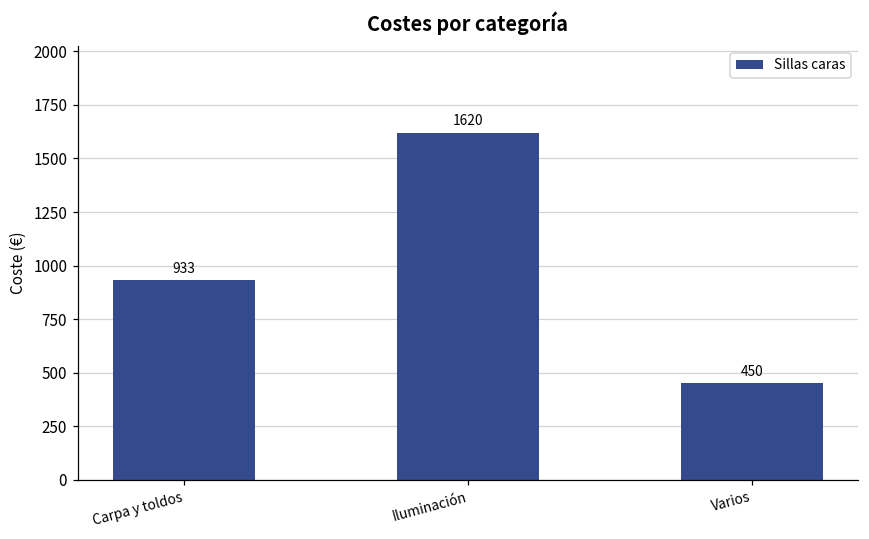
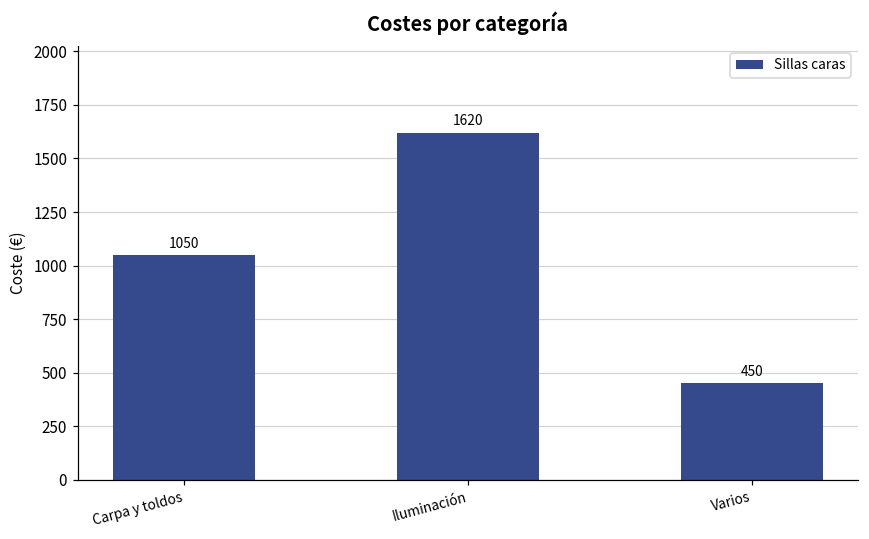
  {
-   "Carpa y toldos": 933,
+   "Carpa y toldos": 1050,
    "Iluminación": 1620,
    "Varios": 450
  }
